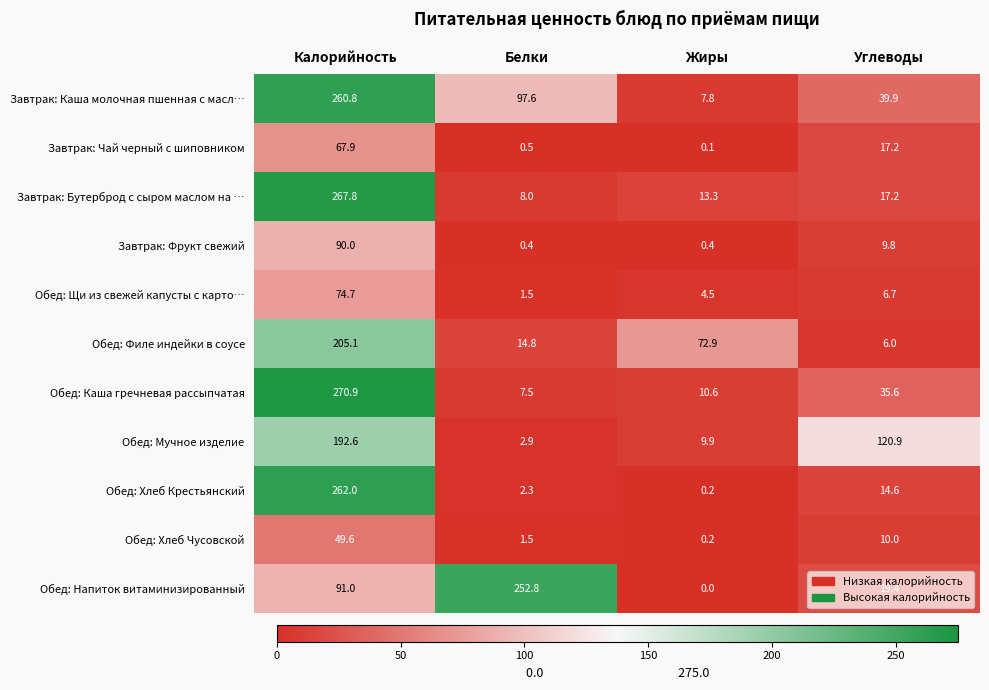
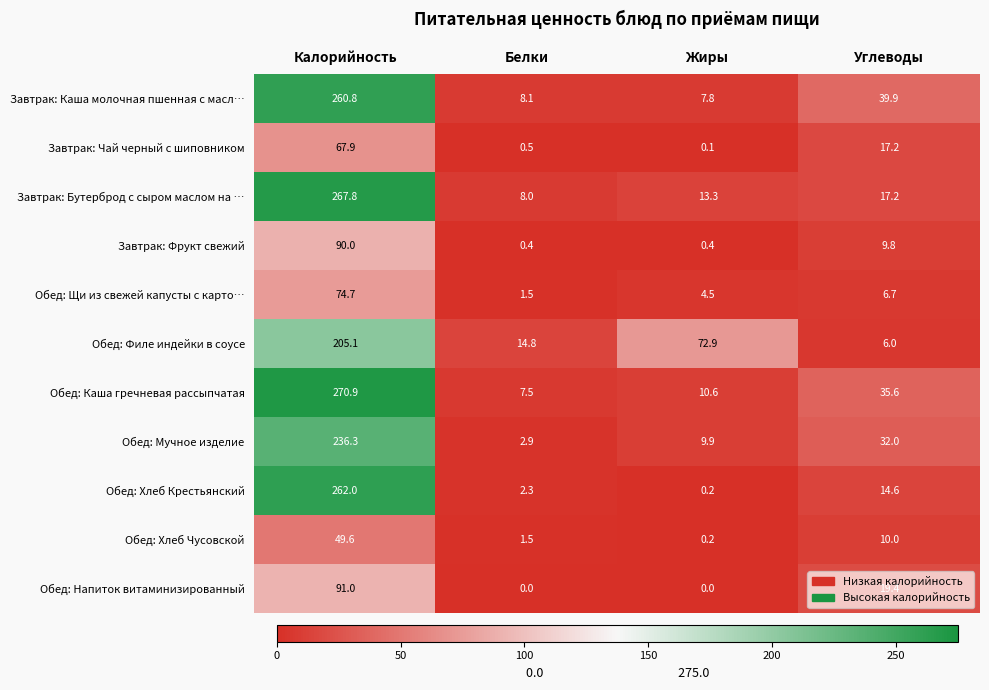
  {
    "Завтрак: Каша молочная пшенная с масл…": {
      "Калорийность": 260.8,
-     "Белки": 97.6,
+     "Белки": 8.1,
      "Жиры": 7.8,
      "Углеводы": 39.9
    },
    "Завтрак: Чай черный с шиповником": {
      "Калорийность": 67.9,
      "Белки": 0.5,
      "Жиры": 0.1,
      "Углеводы": 17.2
    },
    "Завтрак: Бутерброд с сыром маслом на …": {
      "Калорийность": 267.8,
      "Белки": 8.0,
      "Жиры": 13.3,
      "Углеводы": 17.2
    },
    "Завтрак: Фрукт свежий": {
      "Калорийность": 90.0,
      "Белки": 0.4,
      "Жиры": 0.4,
      "Углеводы": 9.8
    },
    "Обед: Щи из свежей капусты с карто…": {
      "Калорийность": 74.7,
      "Белки": 1.5,
      "Жиры": 4.5,
      "Углеводы": 6.7
    },
    "Обед: Филе индейки в соусе": {
      "Калорийность": 205.1,
      "Белки": 14.8,
      "Жиры": 72.9,
      "Углеводы": 6.0
    },
    "Обед: Каша гречневая рассыпчатая": {
      "Калорийность": 270.9,
      "Белки": 7.5,
      "Жиры": 10.6,
      "Углеводы": 35.6
    },
    "Обед: Мучное изделие": {
-     "Калорийность": 192.6,
+     "Калорийность": 236.3,
      "Белки": 2.9,
      "Жиры": 9.9,
-     "Углеводы": 120.9
+     "Углеводы": 32.0
    },
    "Обед: Хлеб Крестьянский": {
      "Калорийность": 262.0,
      "Белки": 2.3,
      "Жиры": 0.2,
      "Углеводы": 14.6
    },
    "Обед: Хлеб Чусовской": {
      "Калорийность": 49.6,
      "Белки": 1.5,
      "Жиры": 0.2,
      "Углеводы": 10.0
    },
    "Обед: Напиток витаминизированный": {
      "Калорийность": 91.0,
-     "Белки": 252.8,
+     "Белки": 0.0,
      "Жиры": 0.0
    }
  }
